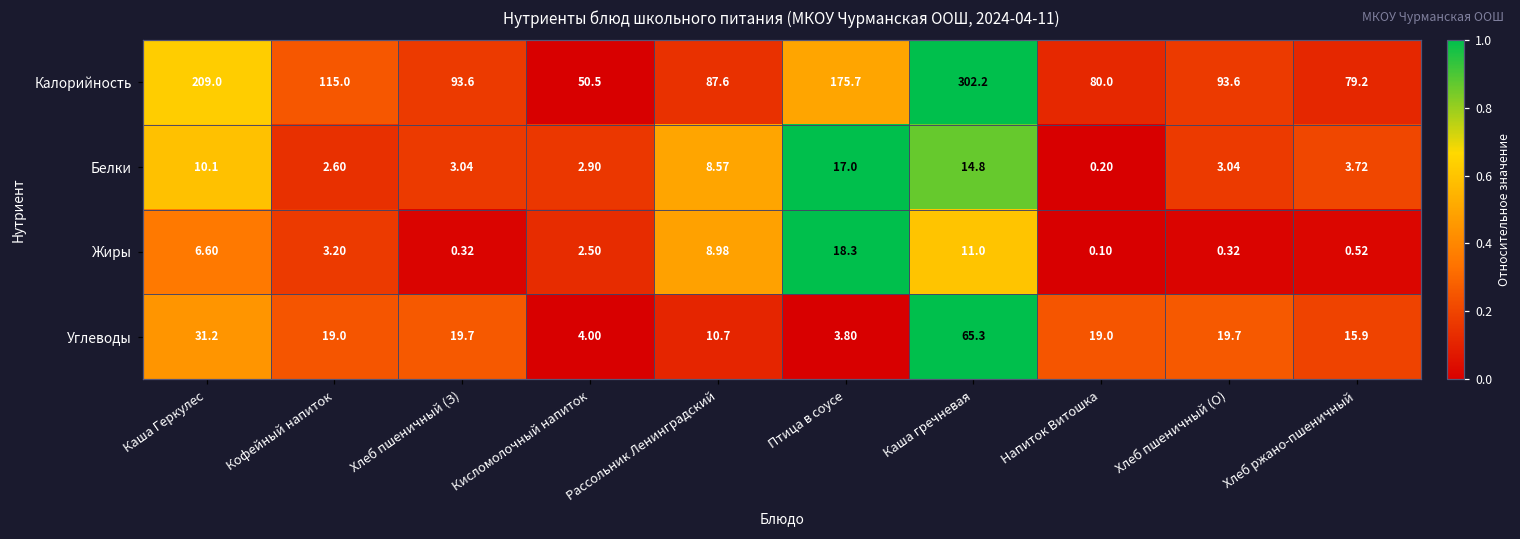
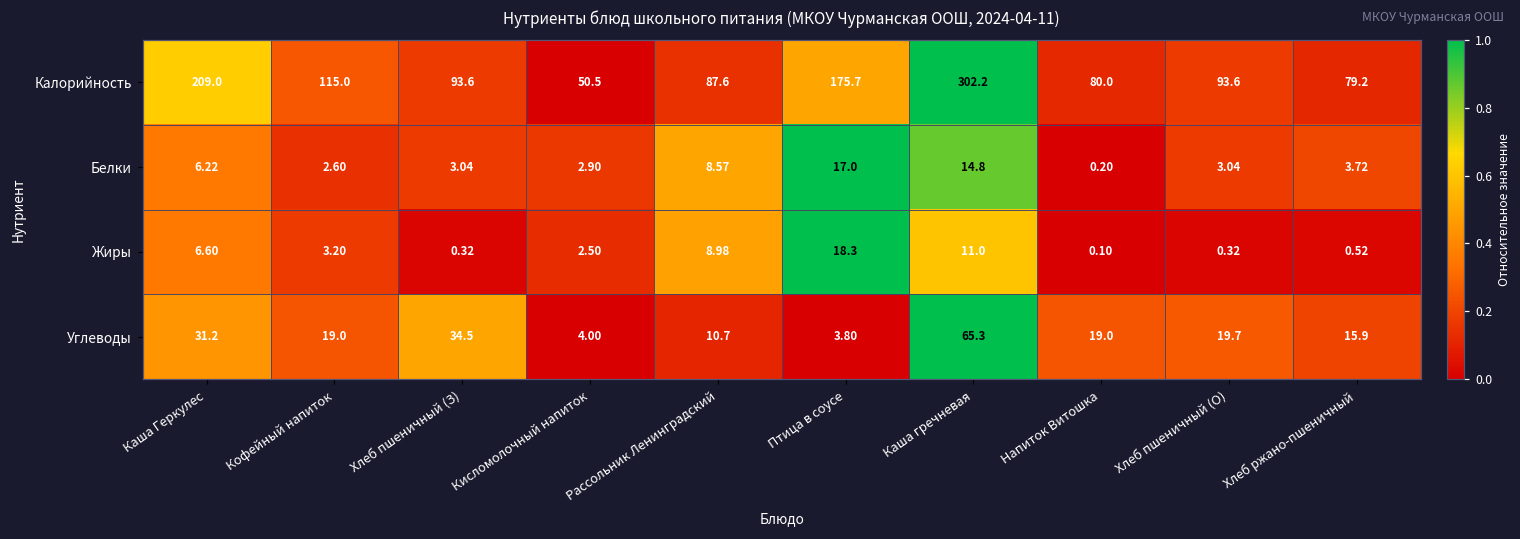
  {
    "Калорийность": {
      "Каша Геркулес": 209.0,
      "Кофейный напиток": 115.0,
      "Хлеб пшеничный (З)": 93.6,
      "Кисломолочный напиток": 50.5,
      "Рассольник Ленинградский": 87.6,
      "Птица в соусе": 175.7,
      "Каша гречневая": 302.2,
      "Напиток Витошка": 80.0,
      "Хлеб пшеничный (О)": 93.6,
      "Хлеб ржано-пшеничный": 79.2
    },
    "Белки": {
-     "Каша Геркулес": 10.1,
+     "Каша Геркулес": 6.22,
      "Кофейный напиток": 2.60,
      "Хлеб пшеничный (З)": 3.04,
      "Кисломолочный напиток": 2.90,
      "Рассольник Ленинградский": 8.57,
      "Птица в соусе": 17.0,
      "Каша гречневая": 14.8,
      "Напиток Витошка": 0.20,
      "Хлеб пшеничный (О)": 3.04,
      "Хлеб ржано-пшеничный": 3.72
    },
    "Жиры": {
      "Каша Геркулес": 6.60,
      "Кофейный напиток": 3.20,
      "Хлеб пшеничный (З)": 0.32,
      "Кисломолочный напиток": 2.50,
      "Рассольник Ленинградский": 8.98,
      "Птица в соусе": 18.3,
      "Каша гречневая": 11.0,
      "Напиток Витошка": 0.10,
      "Хлеб пшеничный (О)": 0.32,
      "Хлеб ржано-пшеничный": 0.52
    },
    "Углеводы": {
      "Каша Геркулес": 31.2,
      "Кофейный напиток": 19.0,
-     "Хлеб пшеничный (З)": 19.7,
+     "Хлеб пшеничный (З)": 34.5,
      "Кисломолочный напиток": 4.00,
      "Рассольник Ленинградский": 10.7,
      "Птица в соусе": 3.80,
      "Каша гречневая": 65.3,
      "Напиток Витошка": 19.0,
      "Хлеб пшеничный (О)": 19.7,
      "Хлеб ржано-пшеничный": 15.9
    }
  }
